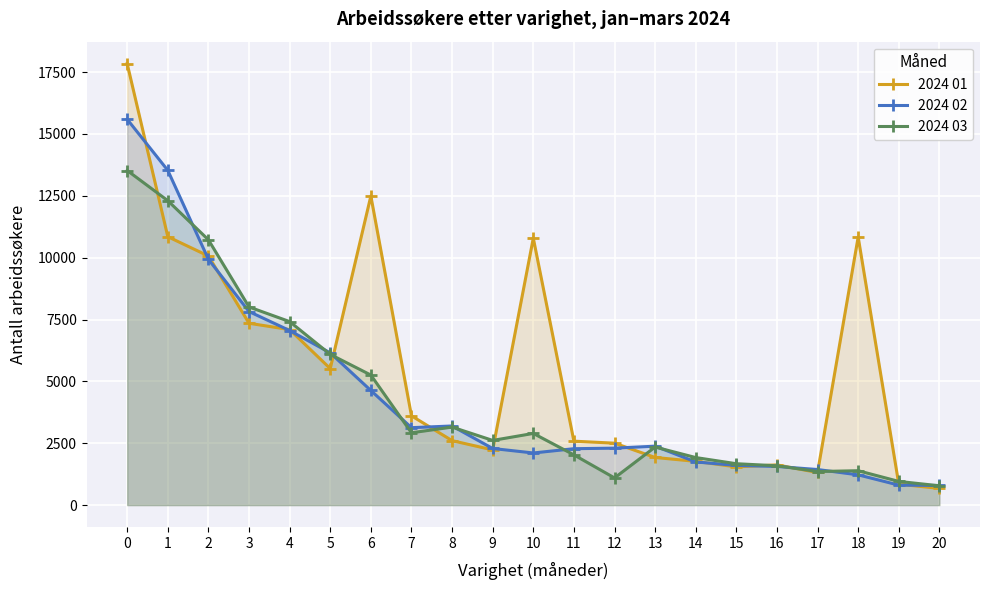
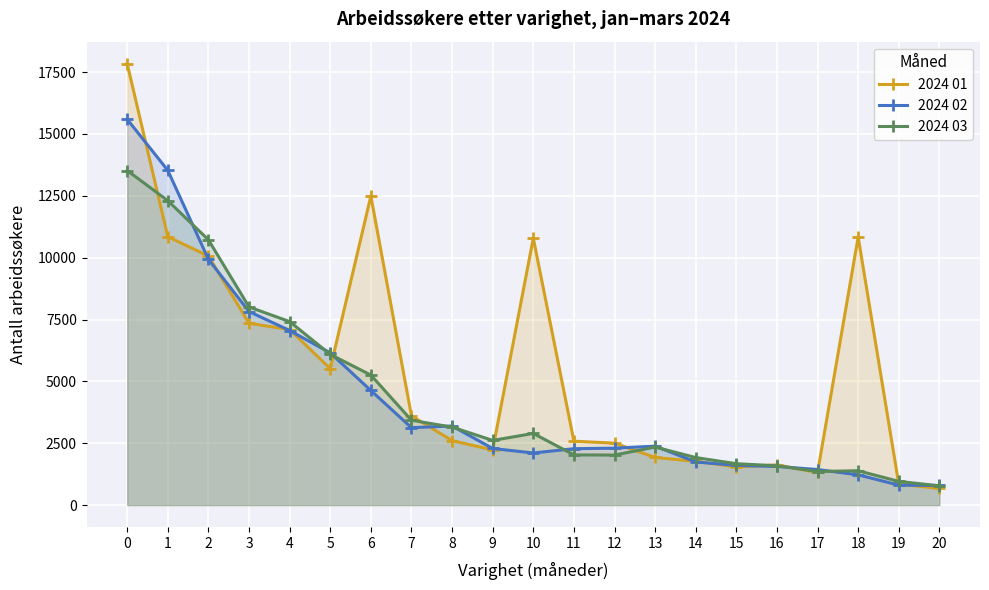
  {
    "2024 01": {
      "0": 17800,
      "1": 10800,
      "2": 10100,
      "3": 7300,
      "5": 5500,
      "6": 12500,
      "7": 3600,
      "8": 2600,
      "10": 10800,
      "11": 2600,
      "12": 2500,
      "13": 1900,
      "18": 10800,
      "20": 700
    },
    "2024 02": {
      "0": 15600,
      "1": 13500,
      "2": 9900,
      "3": 7800,
      "6": 4600,
      "7": 3100,
      "10": 2100,
      "11": 2300,
      "12": 2300,
      "18": 1200
    },
    "2024 03": {
      "0": 13500,
      "1": 12300,
      "2": 10700,
      "3": 8000,
      "4": 7400,
      "6": 5300,
-     "7": 2900,
+     "7": 3400,
      "9": 2600,
      "10": 2900,
      "11": 2000,
-     "12": 1100,
+     "12": 2000,
      "14": 1900,
      "18": 1400,
      "19": 1000
    }
  }
